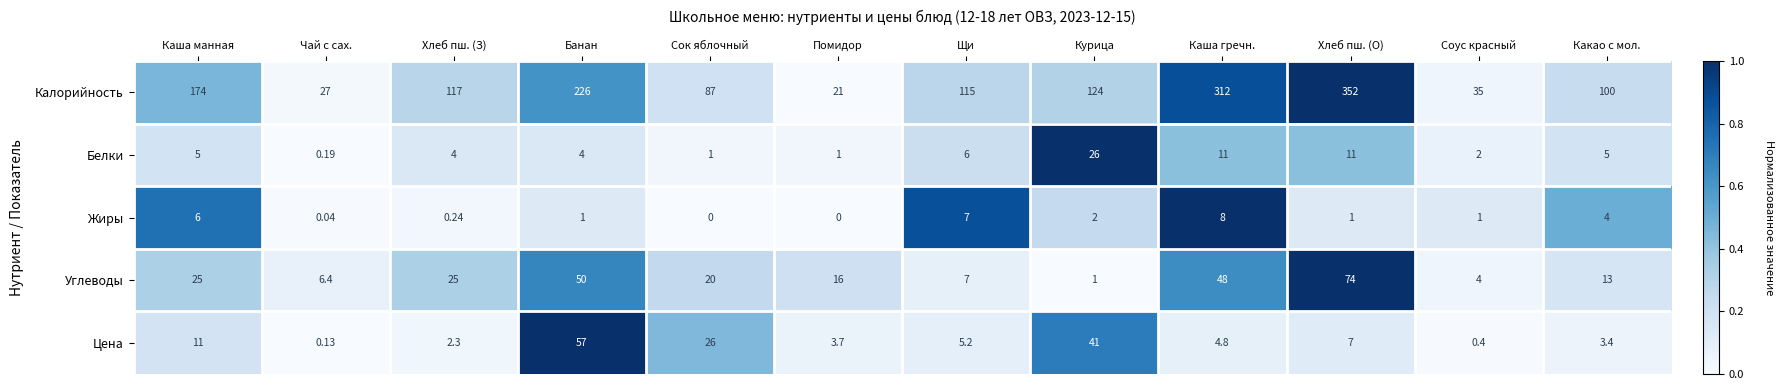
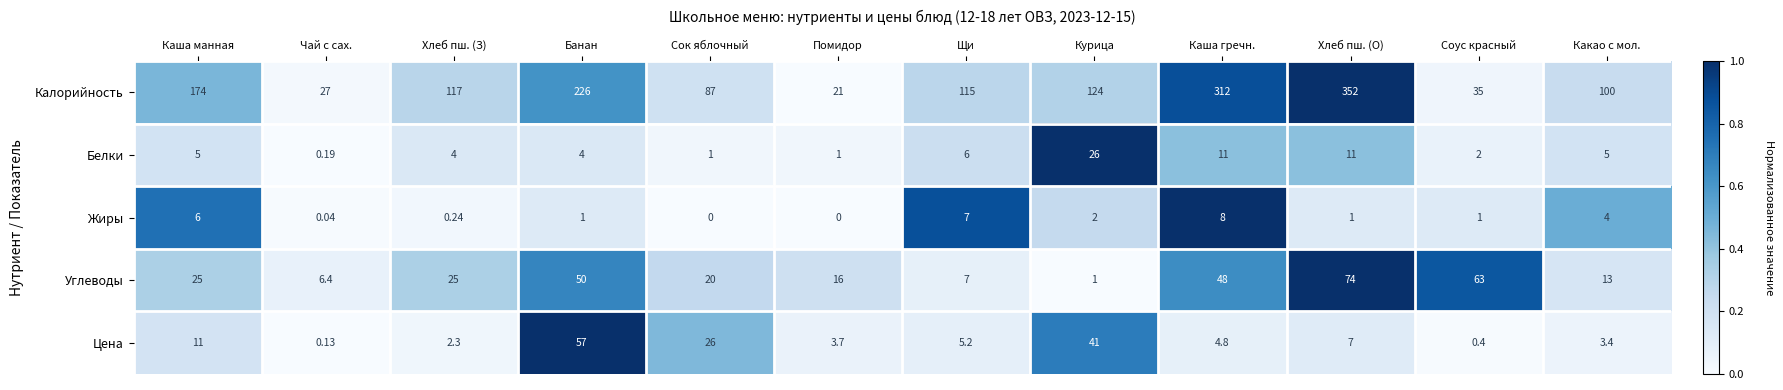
  {
    "Калорийность": {
      "Каша манная": 174,
      "Чай с сах.": 27,
      "Хлеб пш. (З)": 117,
      "Банан": 226,
      "Сок яблочный": 87,
      "Помидор": 21,
      "Щи": 115,
      "Курица": 124,
      "Каша гречн.": 312,
      "Хлеб пш. (О)": 352,
      "Соус красный": 35,
      "Какао с мол.": 100
    },
    "Белки": {
      "Каша манная": 5,
      "Чай с сах.": 0.19,
      "Хлеб пш. (З)": 4,
      "Банан": 4,
      "Сок яблочный": 1,
      "Помидор": 1,
      "Щи": 6,
      "Курица": 26,
      "Каша гречн.": 11,
      "Хлеб пш. (О)": 11,
      "Соус красный": 2,
      "Какао с мол.": 5
    },
    "Жиры": {
      "Каша манная": 6,
      "Чай с сах.": 0.04,
      "Хлеб пш. (З)": 0.24,
      "Банан": 1,
      "Сок яблочный": 0,
      "Помидор": 0,
      "Щи": 7,
      "Курица": 2,
      "Каша гречн.": 8,
      "Хлеб пш. (О)": 1,
      "Соус красный": 1,
      "Какао с мол.": 4
    },
    "Углеводы": {
      "Каша манная": 25,
      "Чай с сах.": 6.4,
      "Хлеб пш. (З)": 25,
      "Банан": 50,
      "Сок яблочный": 20,
      "Помидор": 16,
      "Щи": 7,
      "Курица": 1,
      "Каша гречн.": 48,
      "Хлеб пш. (О)": 74,
-     "Соус красный": 4,
+     "Соус красный": 63,
      "Какао с мол.": 13
    },
    "Цена": {
      "Каша манная": 11,
      "Чай с сах.": 0.13,
      "Хлеб пш. (З)": 2.3,
      "Банан": 57,
      "Сок яблочный": 26,
      "Помидор": 3.7,
      "Щи": 5.2,
      "Курица": 41,
      "Каша гречн.": 4.8,
      "Хлеб пш. (О)": 7,
      "Соус красный": 0.4,
      "Какао с мол.": 3.4
    }
  }
